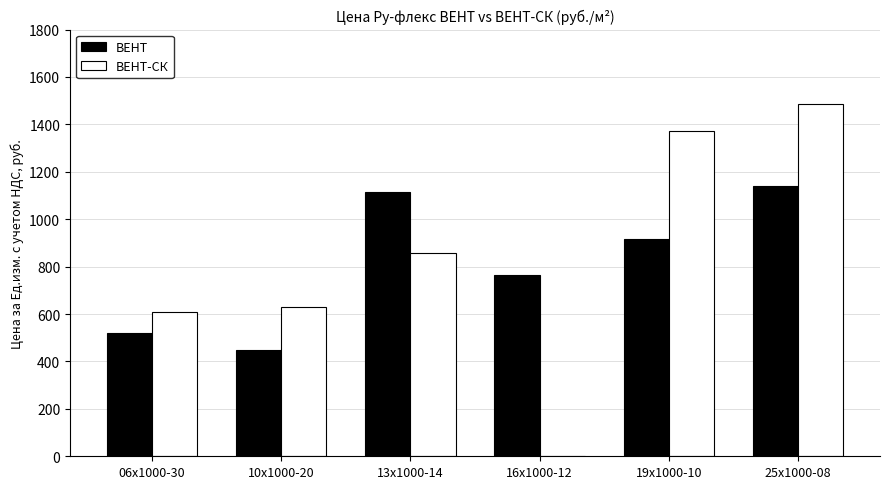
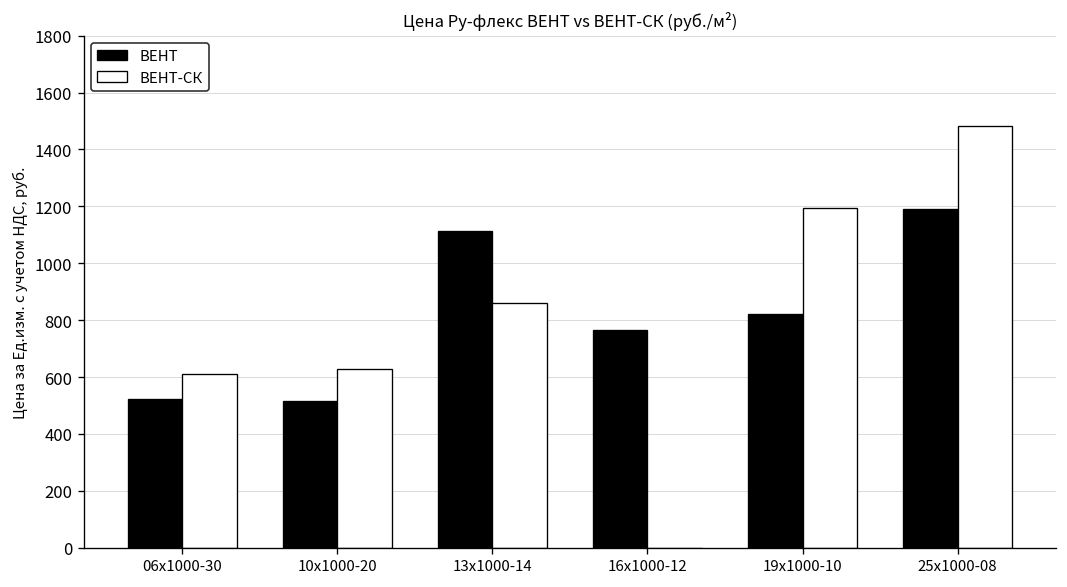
  {
    "ВЕНТ": {
      "06x1000-30": 520,
-     "10x1000-20": 450,
+     "10x1000-20": 520,
      "13x1000-14": 1110,
      "16x1000-12": 770,
-     "19x1000-10": 910,
-     "25x1000-08": 1140
+     "19x1000-10": 820,
+     "25x1000-08": 1190
    },
    "ВЕНТ-СК": {
      "06x1000-30": 610,
      "10x1000-20": 630,
      "13x1000-14": 860,
      "16x1000-12": 0,
-     "19x1000-10": 1370,
+     "19x1000-10": 1190,
      "25x1000-08": 1480
    }
  }
